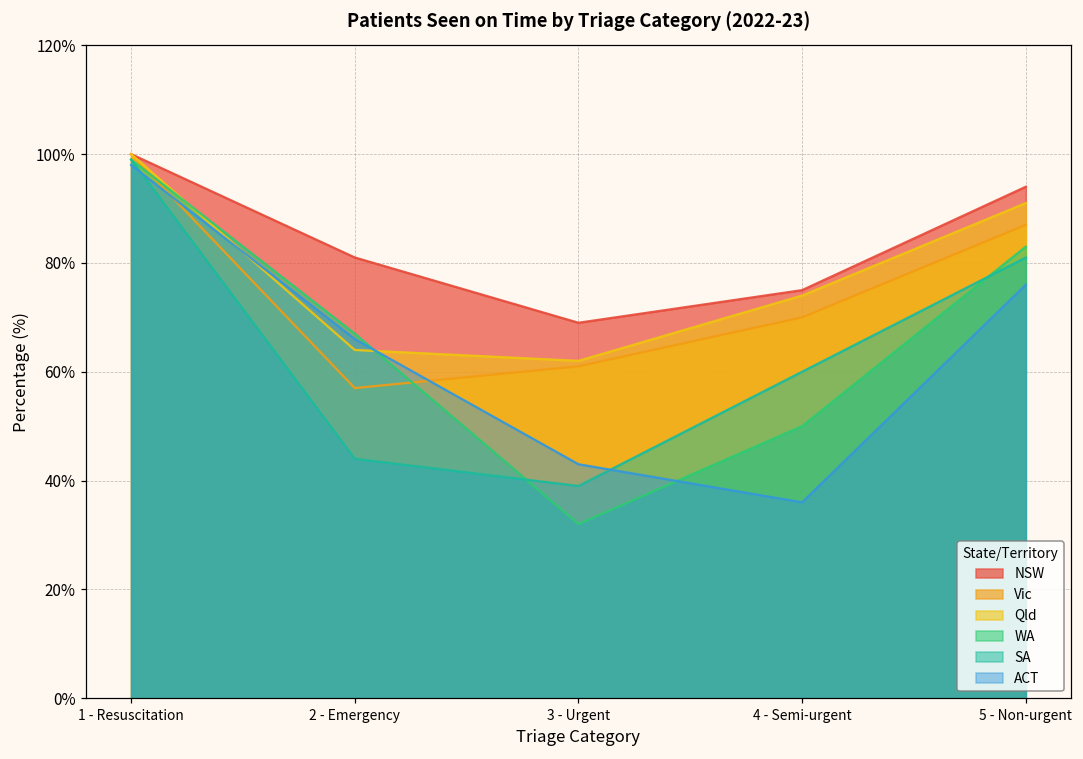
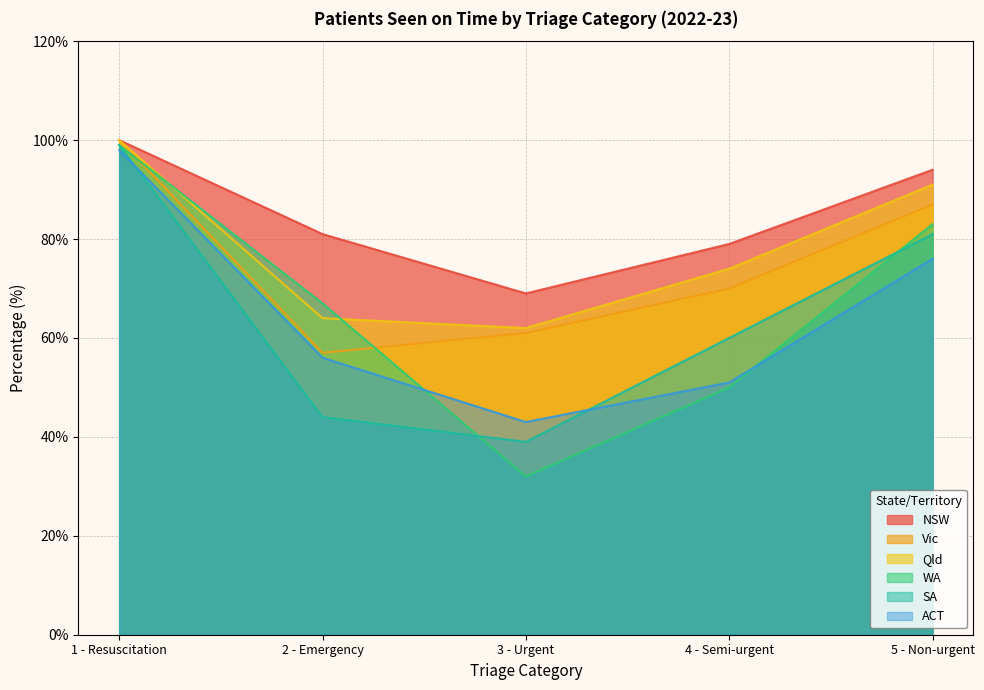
  {
    "NSW": {
      "2 - Emergency": "81%",
      "3 - Urgent": "69%",
-     "4 - Semi-urgent": "75%",
+     "4 - Semi-urgent": "79%",
      "5 - Non-urgent": "94%"
    },
    "ACT": {
      "1 - Resuscitation": "98%",
-     "2 - Emergency": "66%",
+     "2 - Emergency": "56%",
      "3 - Urgent": "43%",
-     "4 - Semi-urgent": "36%",
+     "4 - Semi-urgent": "51%",
      "5 - Non-urgent": "76%"
    }
  }
